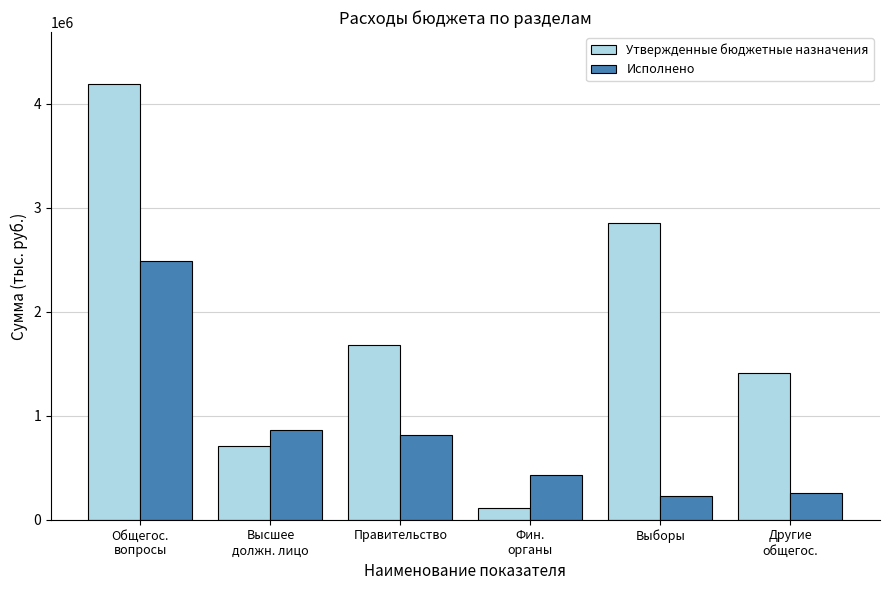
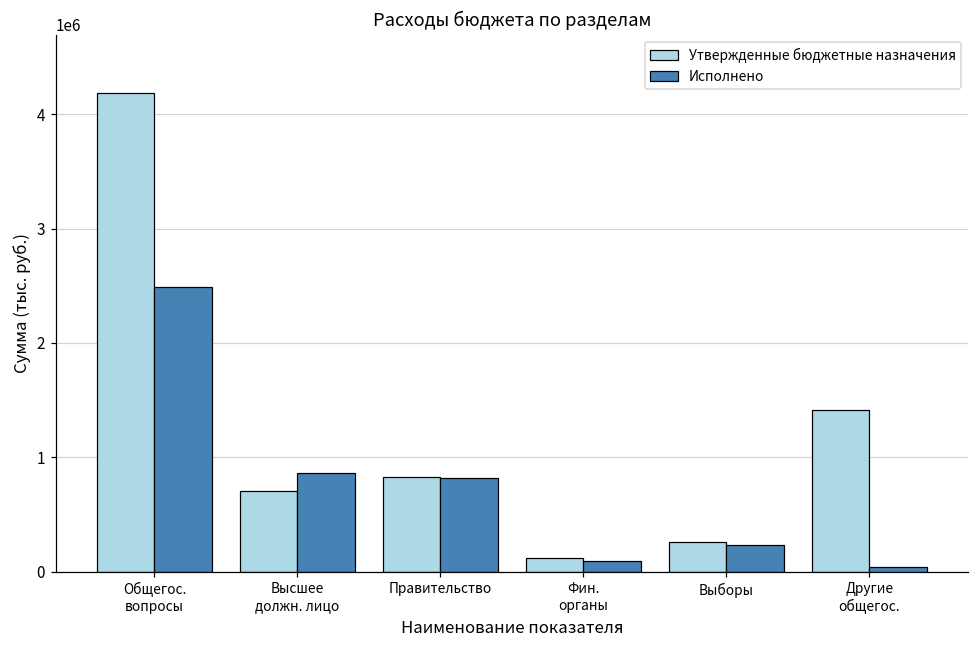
  {
    "Утвержденные бюджетные назначения": {
      "Общегос. вопросы": 4190000,
      "Высшее должн. лицо": 710000,
-     "Правительство": 1680000,
+     "Правительство": 830000,
      "Фин. органы": 120000,
-     "Выборы": 2850000,
+     "Выборы": 260000,
      "Другие общегос.": 1410000
    },
    "Исполнено": {
      "Общегос. вопросы": 2490000,
      "Высшее должн. лицо": 860000,
      "Правительство": 820000,
-     "Фин. органы": 430000,
+     "Фин. органы": 90000,
      "Выборы": 230000,
-     "Другие общегос.": 250000
+     "Другие общегос.": 40000
    }
  }
